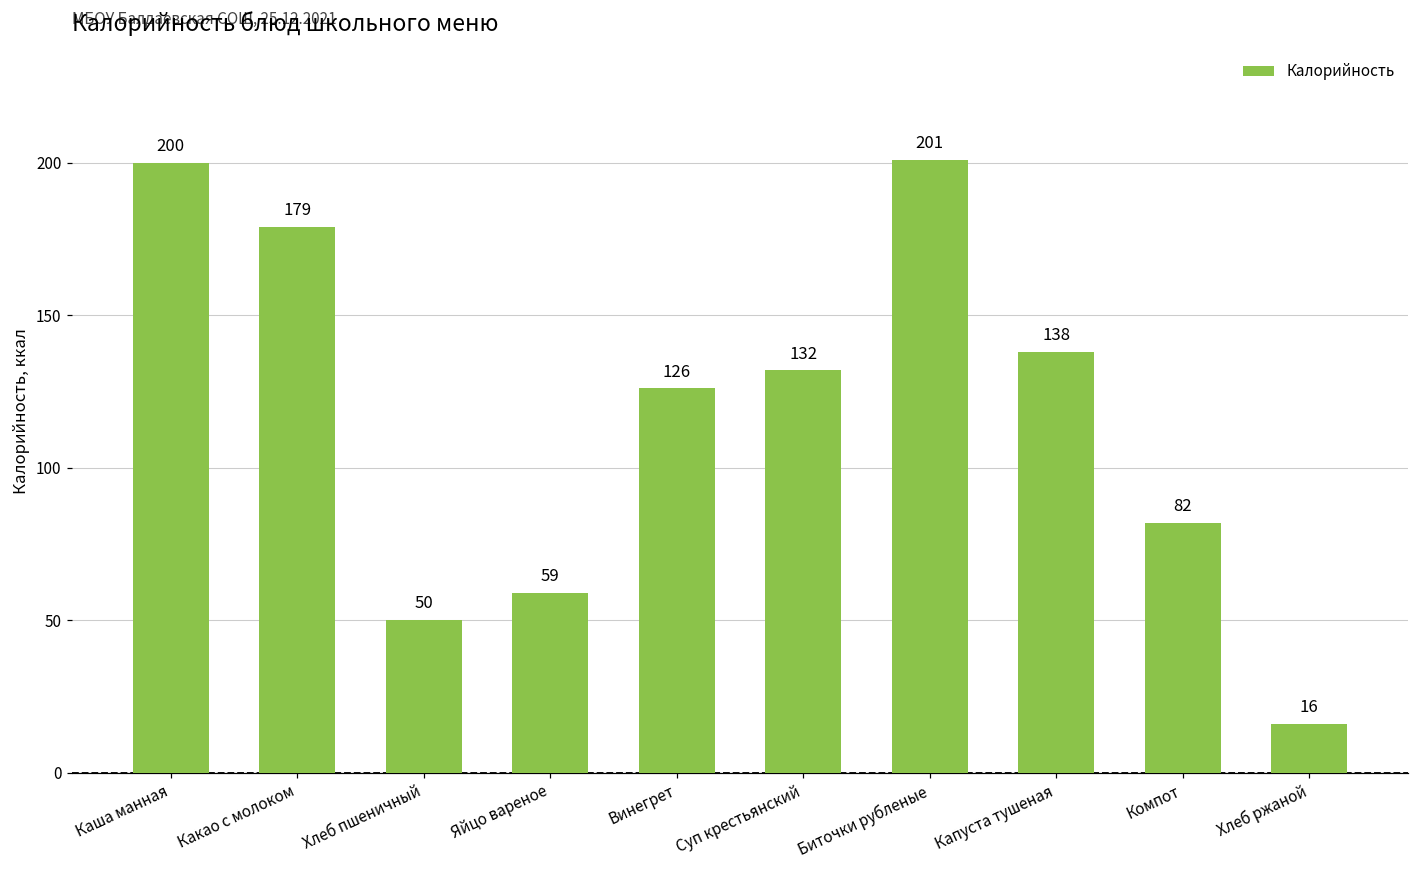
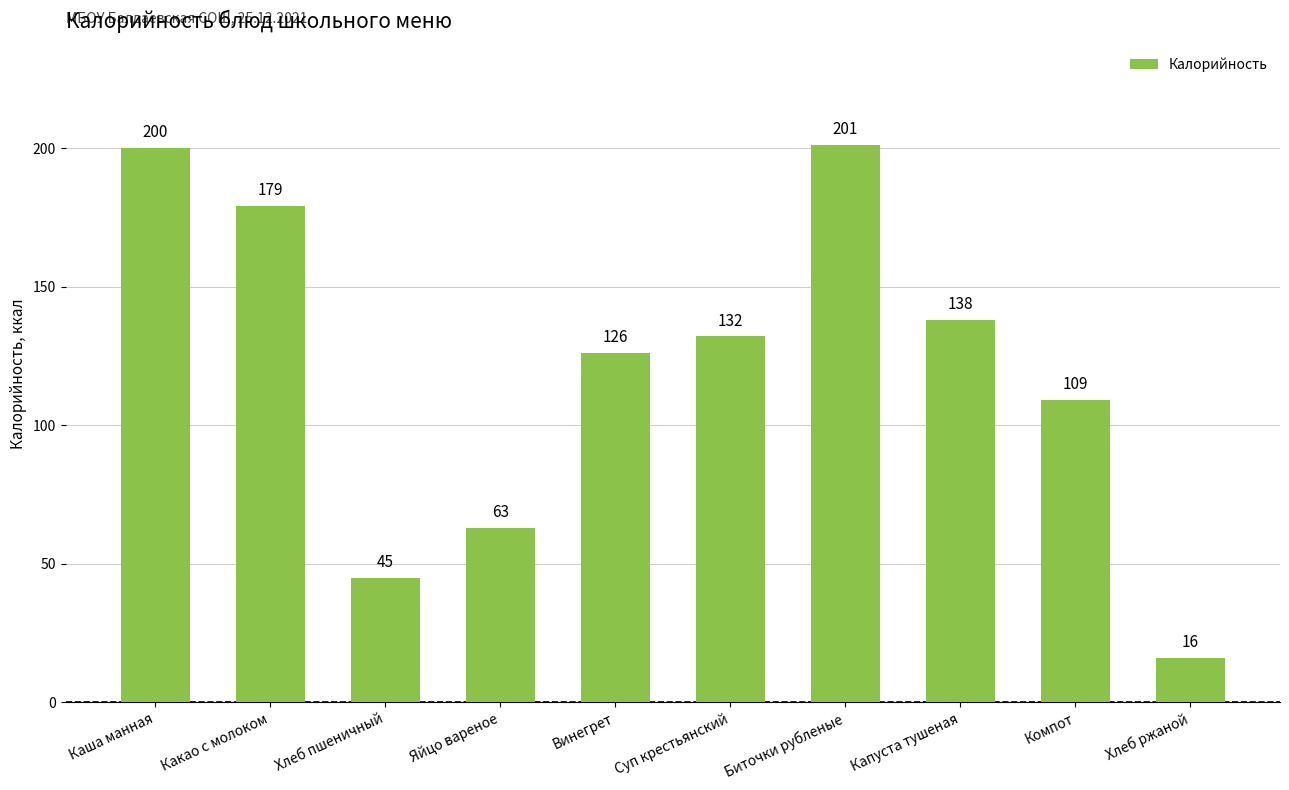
  {
    "Каша манная": 200,
    "Какао с молоком": 179,
-   "Хлеб пшеничный": 50,
-   "Яйцо вареное": 59,
+   "Хлеб пшеничный": 45,
+   "Яйцо вареное": 63,
    "Винегрет": 126,
    "Суп крестьянский": 132,
    "Биточки рубленые": 201,
    "Капуста тушеная": 138,
-   "Компот": 82,
+   "Компот": 109,
    "Хлеб ржаной": 16
  }
